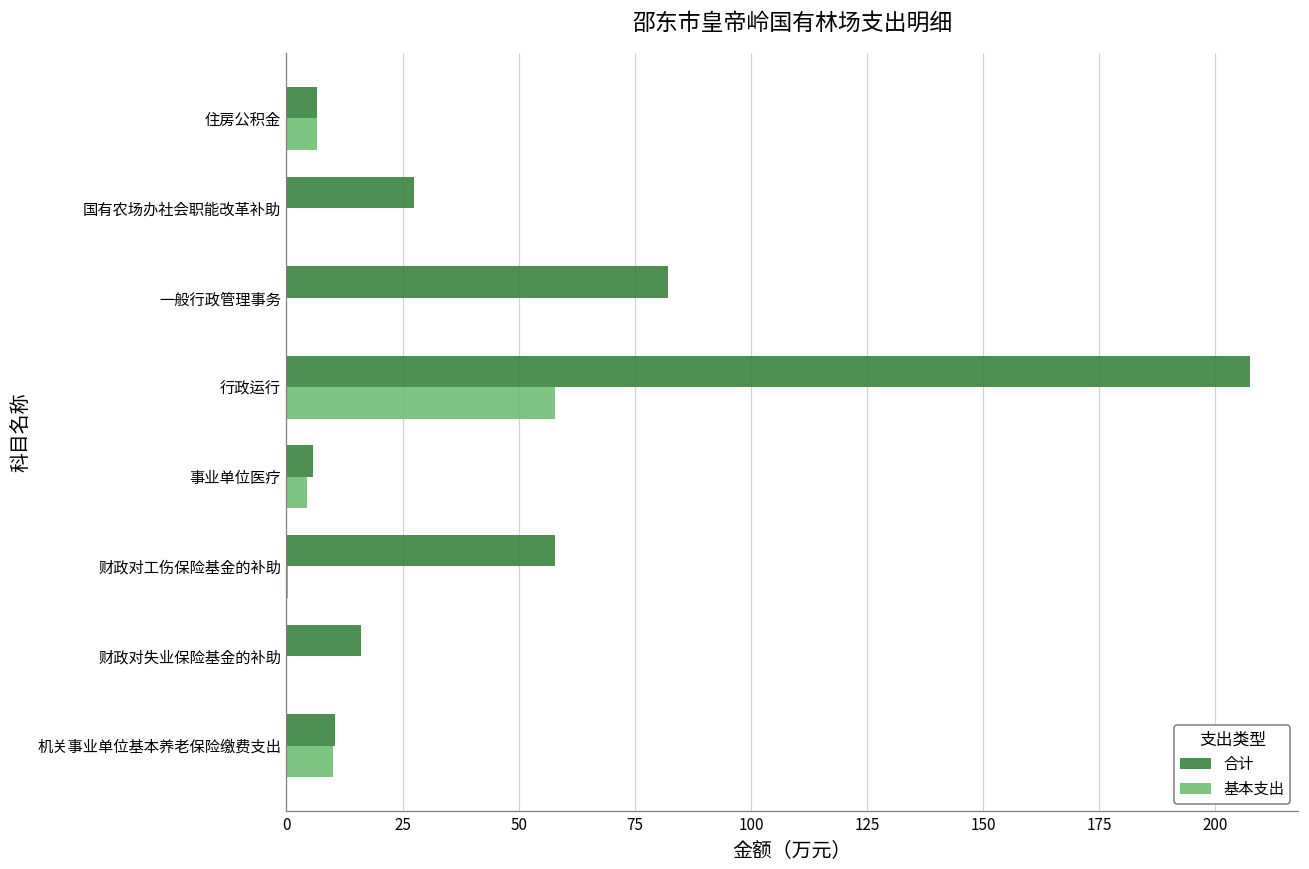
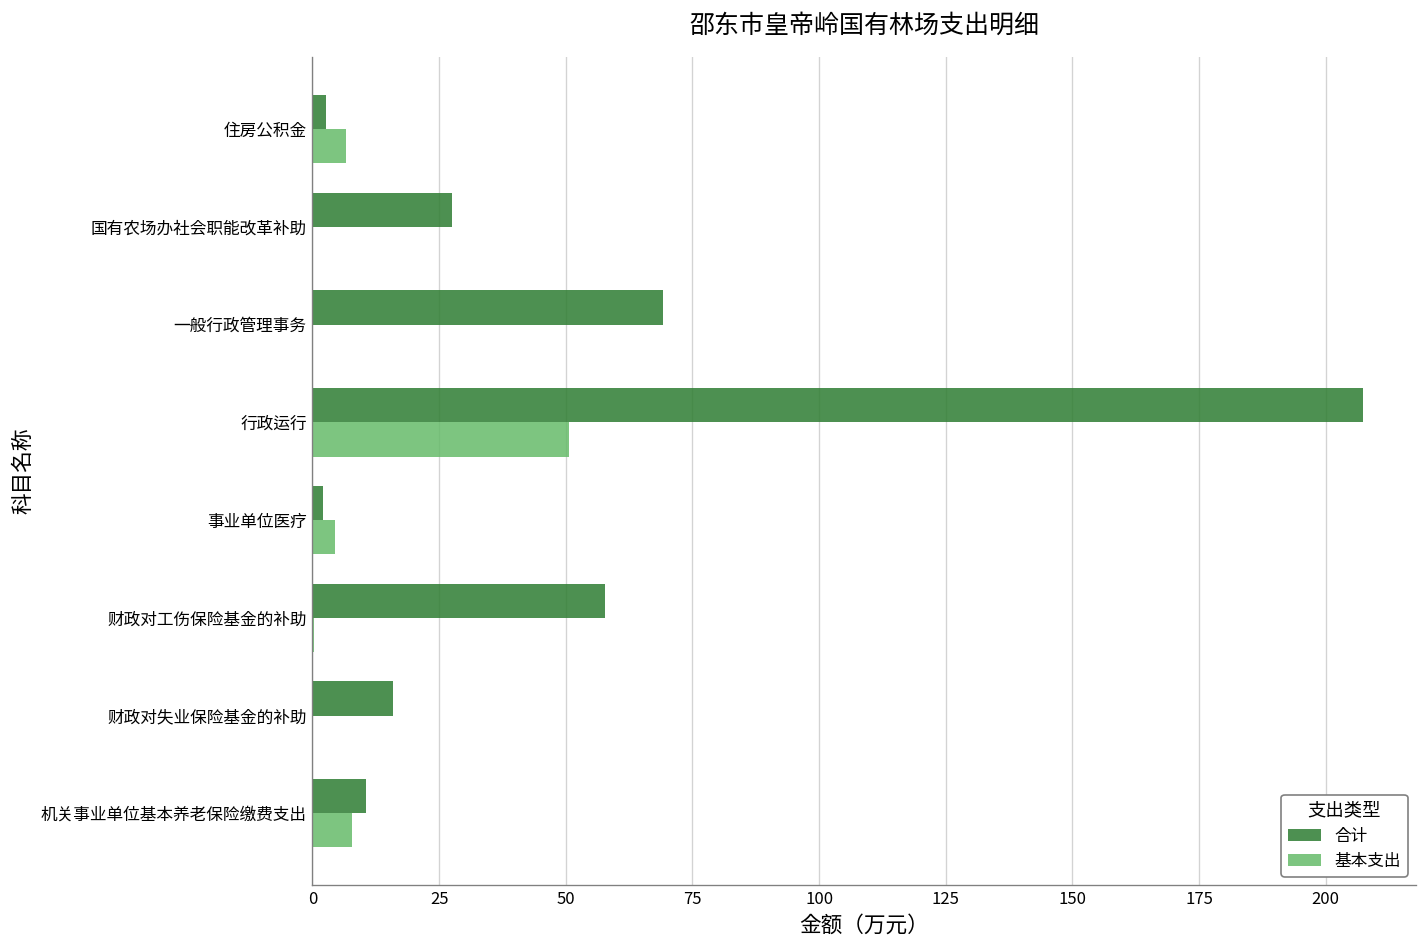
  {
    "合计": {
-     "住房公积金": 7,
+     "住房公积金": 3,
      "国有农场办社会职能改革补助": 27,
-     "一般行政管理事务": 82,
+     "一般行政管理事务": 69,
      "行政运行": 207,
-     "事业单位医疗": 6,
+     "事业单位医疗": 2,
      "财政对工伤保险基金的补助": 58,
      "财政对失业保险基金的补助": 16,
      "机关事业单位基本养老保险缴费支出": 11
    },
    "基本支出": {
      "住房公积金": 7,
      "国有农场办社会职能改革补助": 0,
      "一般行政管理事务": 0,
-     "行政运行": 58,
+     "行政运行": 51,
      "事业单位医疗": 4,
-     "机关事业单位基本养老保险缴费支出": 10
+     "机关事业单位基本养老保险缴费支出": 8
    }
  }
